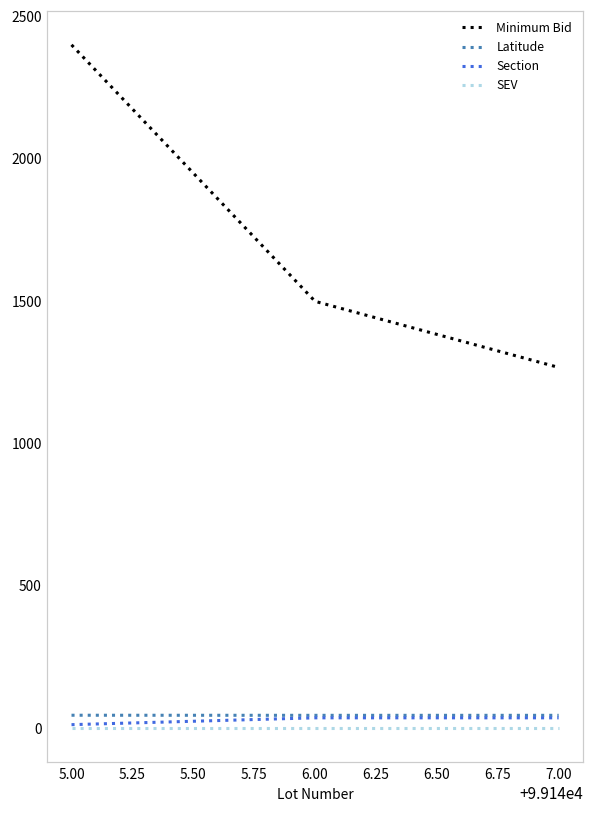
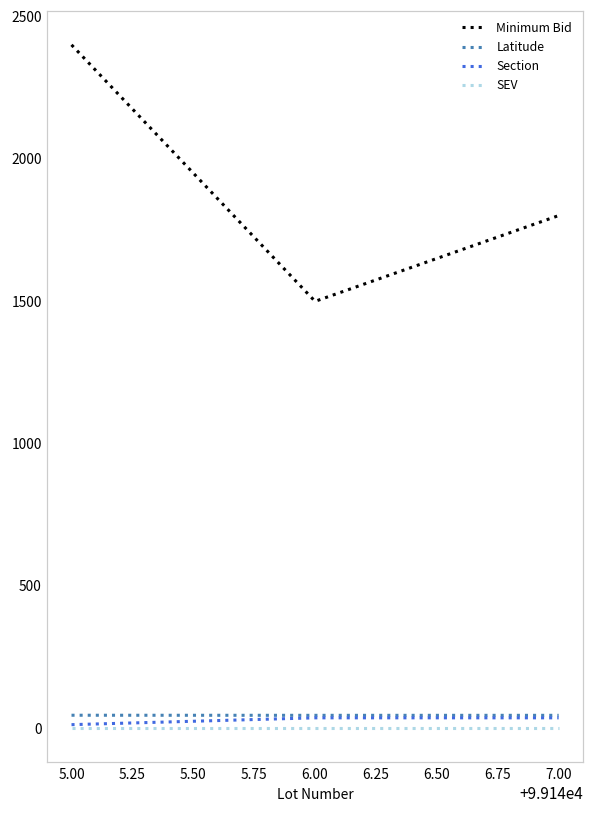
  {
    "Minimum Bid": {
      "5.00": 2400,
      "6.00": 1500,
-     "7.00": 1270
+     "7.00": 1800
    },
    "SEV": {
      "5.00": 0,
      "6.00": 0,
      "7.00": 0
    }
  }
